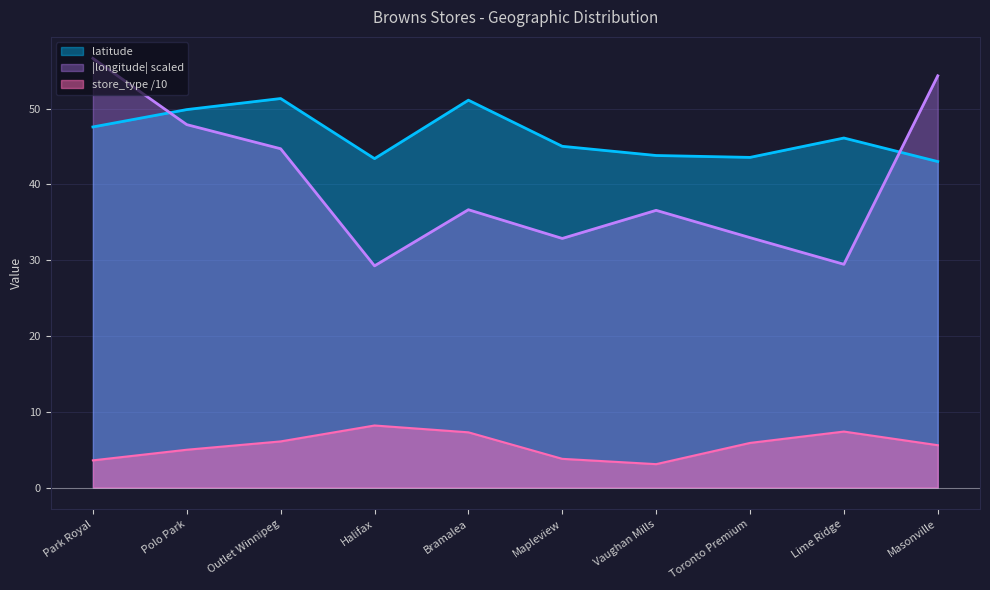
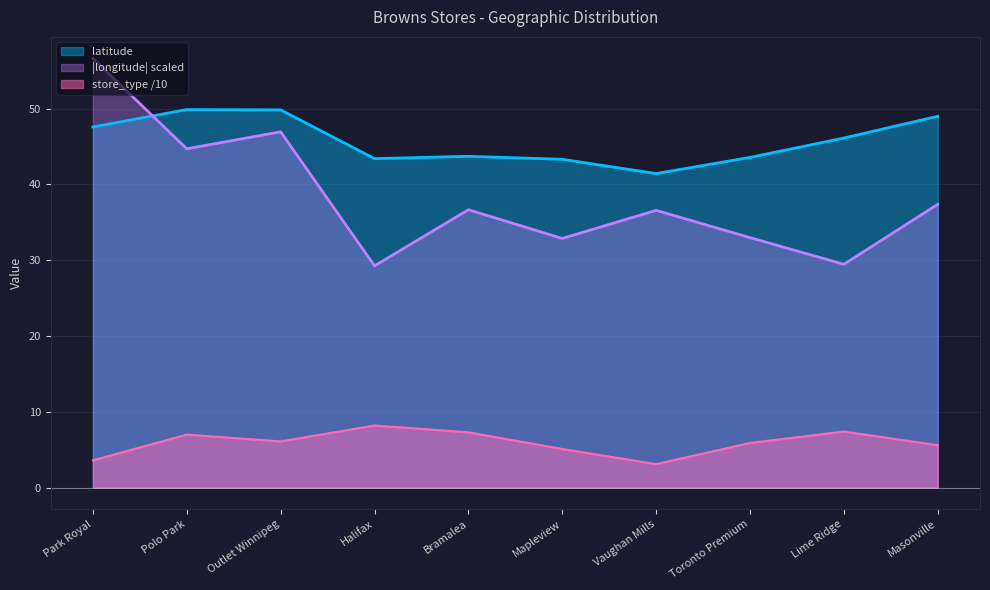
  {
    "latitude": {
      "Park Royal": 48,
      "Polo Park": 50,
-     "Outlet Winnipeg": 51,
+     "Outlet Winnipeg": 50,
      "Halifax": 43,
-     "Bramalea": 51,
-     "Mapleview": 45,
-     "Vaughan Mills": 44,
+     "Bramalea": 44,
+     "Mapleview": 43,
+     "Vaughan Mills": 41,
      "Toronto Premium": 44,
      "Lime Ridge": 46,
-     "Masonville": 43
+     "Masonville": 49
    },
    "|longitude| scaled": {
-     "Polo Park": 48,
-     "Outlet Winnipeg": 45,
+     "Polo Park": 45,
+     "Outlet Winnipeg": 47,
      "Halifax": 29,
      "Bramalea": 37,
      "Mapleview": 33,
      "Vaughan Mills": 37,
      "Toronto Premium": 33,
      "Lime Ridge": 29,
-     "Masonville": 54
+     "Masonville": 37
    },
    "store_type /10": {
      "Park Royal": 4,
-     "Polo Park": 5,
+     "Polo Park": 7,
      "Outlet Winnipeg": 6,
      "Halifax": 8,
      "Bramalea": 7,
-     "Mapleview": 4,
+     "Mapleview": 5,
      "Vaughan Mills": 3,
      "Toronto Premium": 6,
      "Lime Ridge": 7,
      "Masonville": 6
    }
  }
